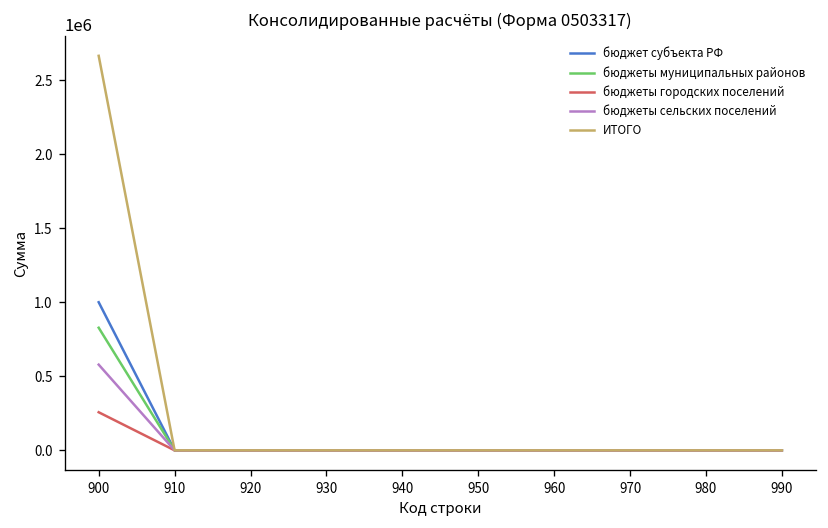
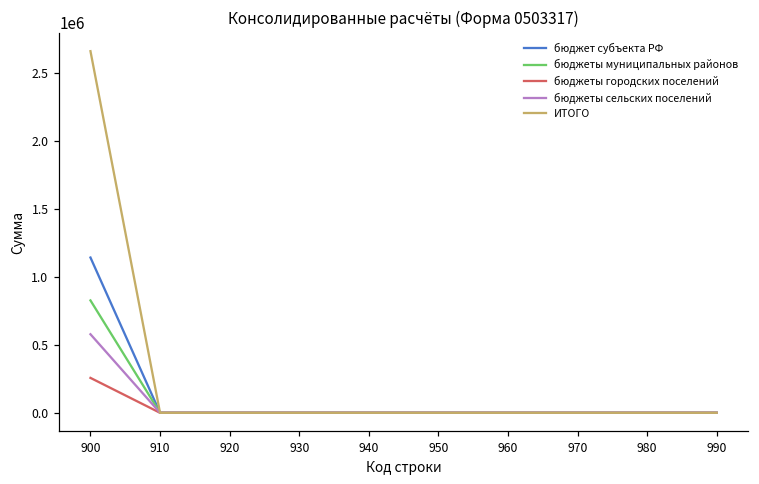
  {
    "бюджет субъекта РФ": {
-     "900": 1000000
+     "900": 1140000
    },
    "бюджеты муниципальных районов": {
      "900": 830000
    },
    "бюджеты городских поселений": {
      "900": 260000
    },
    "бюджеты сельских поселений": {
      "900": 580000
    },
    "ИТОГО": {
      "900": 2660000
    }
  }
